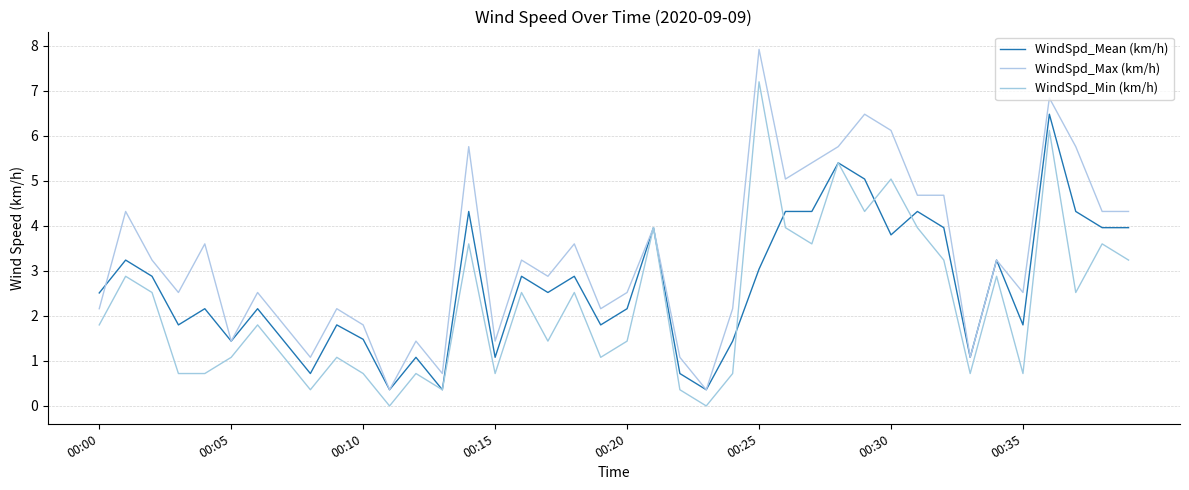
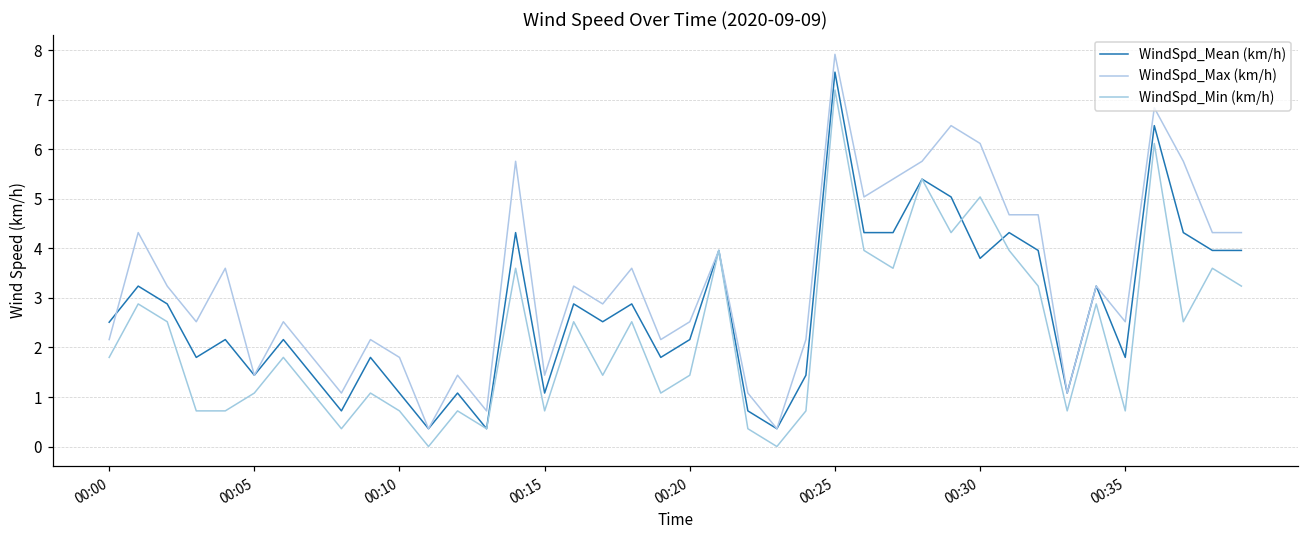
  {
    "WindSpd_Mean (km/h)": {
      "00:00": 2.5,
-     "00:10": 1.5,
+     "00:10": 1.1,
      "00:15": 1.1,
      "00:20": 2.2,
-     "00:25": 3.0,
+     "00:25": 7.6,
      "00:30": 3.8,
      "00:35": 1.8
    }
  }
